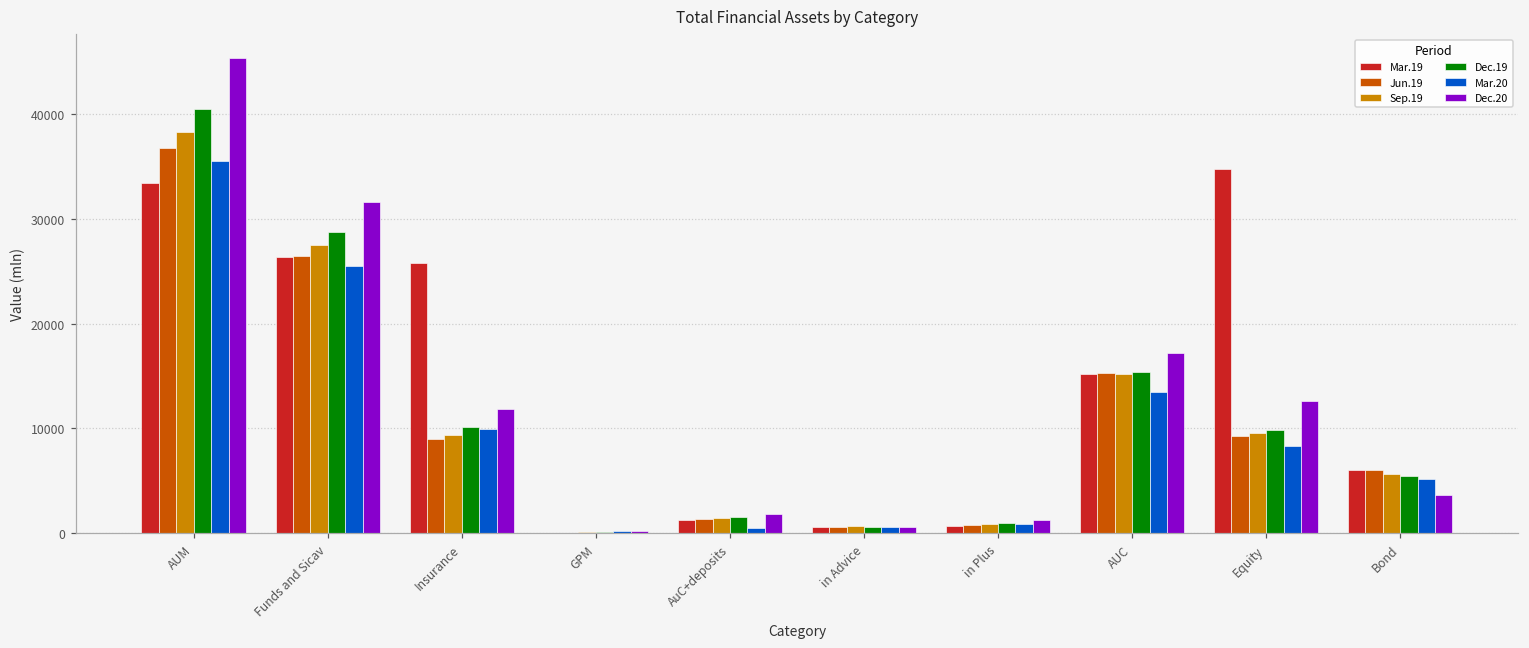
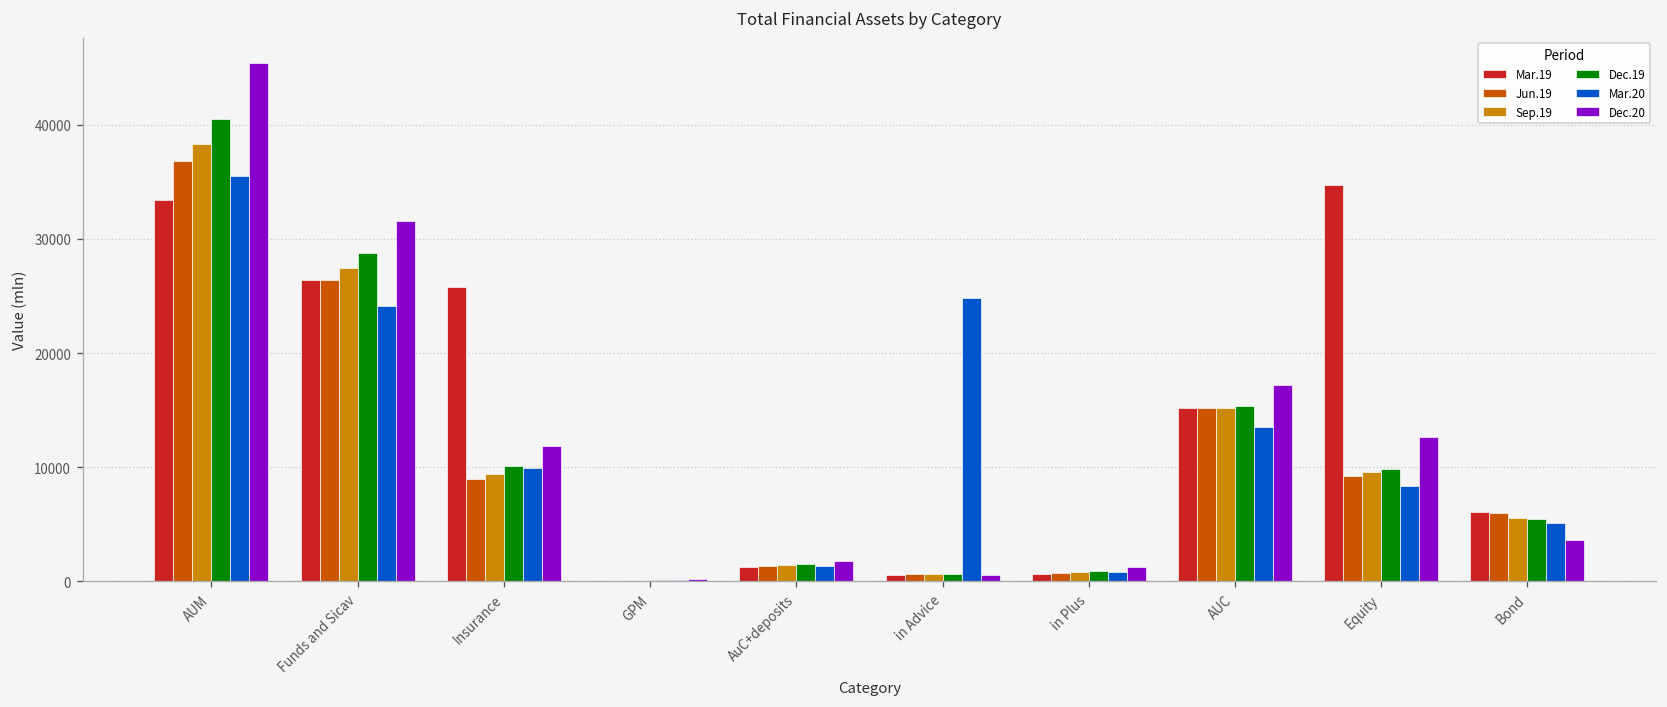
  {
    "Mar.19": {
      "AUM": 33000,
      "Funds and Sicav": 26000,
      "Insurance": 26000,
      "AuC+deposits": 1000,
      "in Advice": 1000,
      "in Plus": 1000,
      "AUC": 15000,
      "Equity": 35000,
      "Bond": 6000
    },
    "Dec.19": {
      "AUM": 41000,
      "Funds and Sicav": 29000,
      "Insurance": 10000,
      "AuC+deposits": 2000,
      "in Advice": 1000,
      "in Plus": 1000,
      "AUC": 15000,
      "Equity": 10000,
      "Bond": 5000
    },
    "Mar.20": {
      "AUM": 36000,
-     "Funds and Sicav": 26000,
+     "Funds and Sicav": 24000,
      "Insurance": 10000,
-     "AuC+deposits": 0,
-     "in Advice": 1000,
+     "AuC+deposits": 1000,
+     "in Advice": 25000,
      "in Plus": 1000,
      "AUC": 13000,
      "Equity": 8000,
      "Bond": 5000
    },
    "Dec.20": {
      "AUM": 45000,
      "Funds and Sicav": 32000,
      "Insurance": 12000,
      "AuC+deposits": 2000,
      "in Advice": 1000,
      "in Plus": 1000,
      "AUC": 17000,
      "Equity": 13000,
      "Bond": 4000
    }
  }
